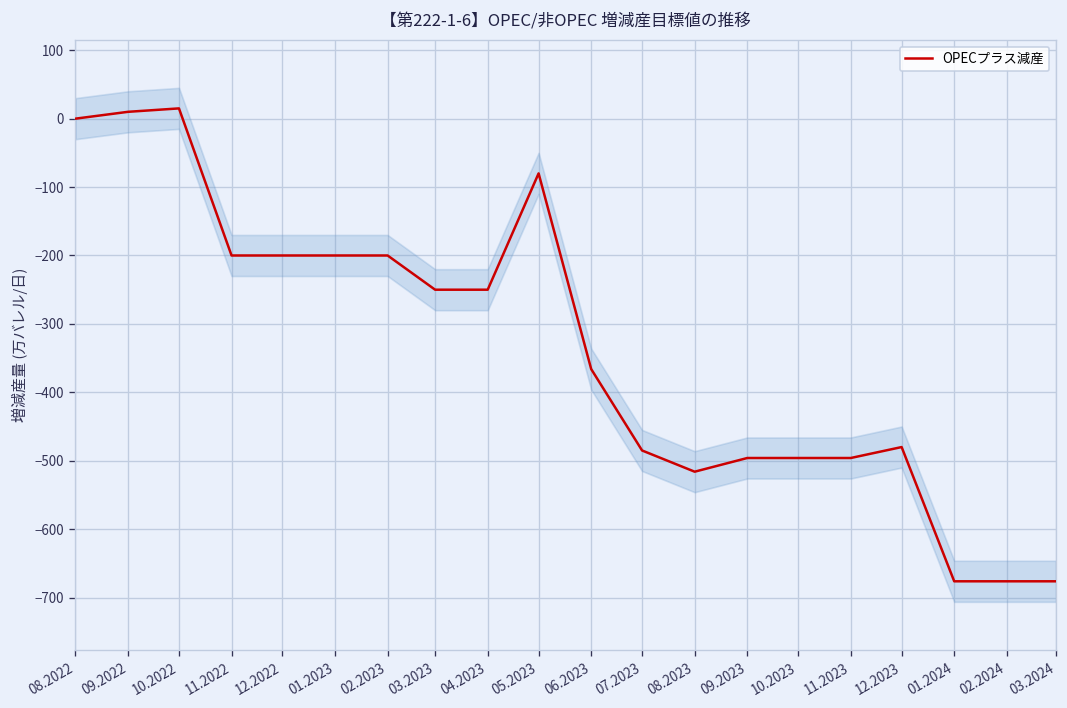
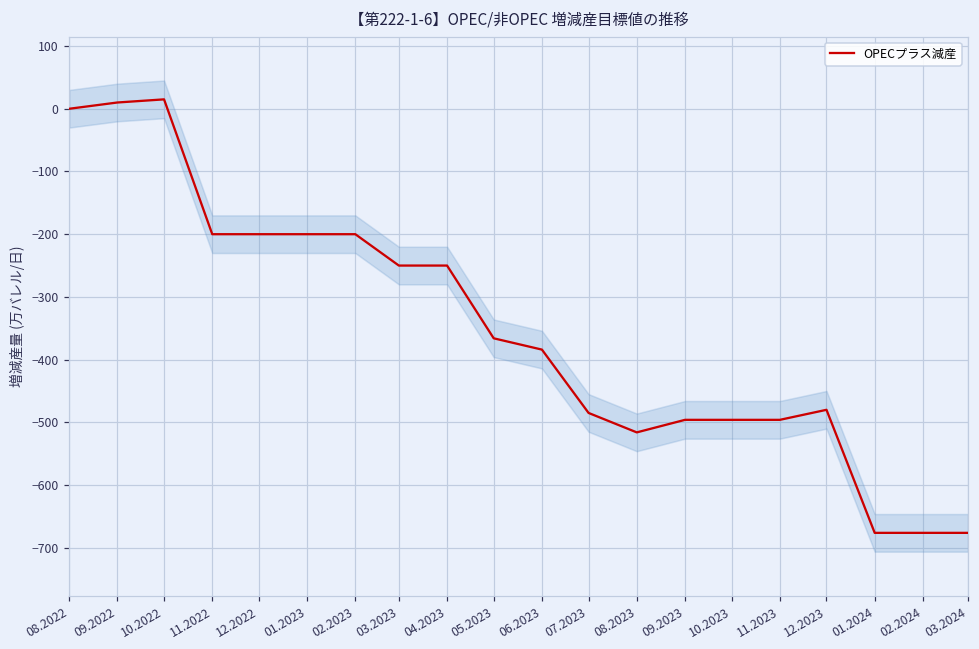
  {
    "OPECプラス減産": {
      "08.2022": 0,
      "09.2022": 10,
      "10.2022": 20,
      "11.2022": -200,
      "12.2022": -200,
      "01.2023": -200,
      "02.2023": -200,
      "03.2023": -250,
      "04.2023": -250,
-     "05.2023": -80,
-     "06.2023": -370,
+     "05.2023": -370,
+     "06.2023": -380,
      "07.2023": -490,
      "08.2023": -520,
      "09.2023": -500,
      "10.2023": -500,
      "11.2023": -500,
      "12.2023": -480,
      "01.2024": -680,
      "02.2024": -680,
      "03.2024": -680
    }
  }
